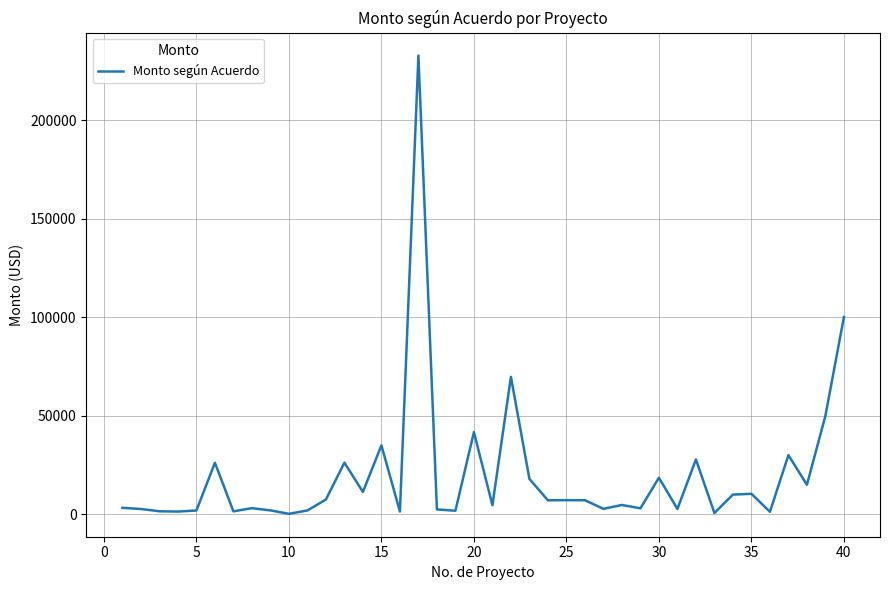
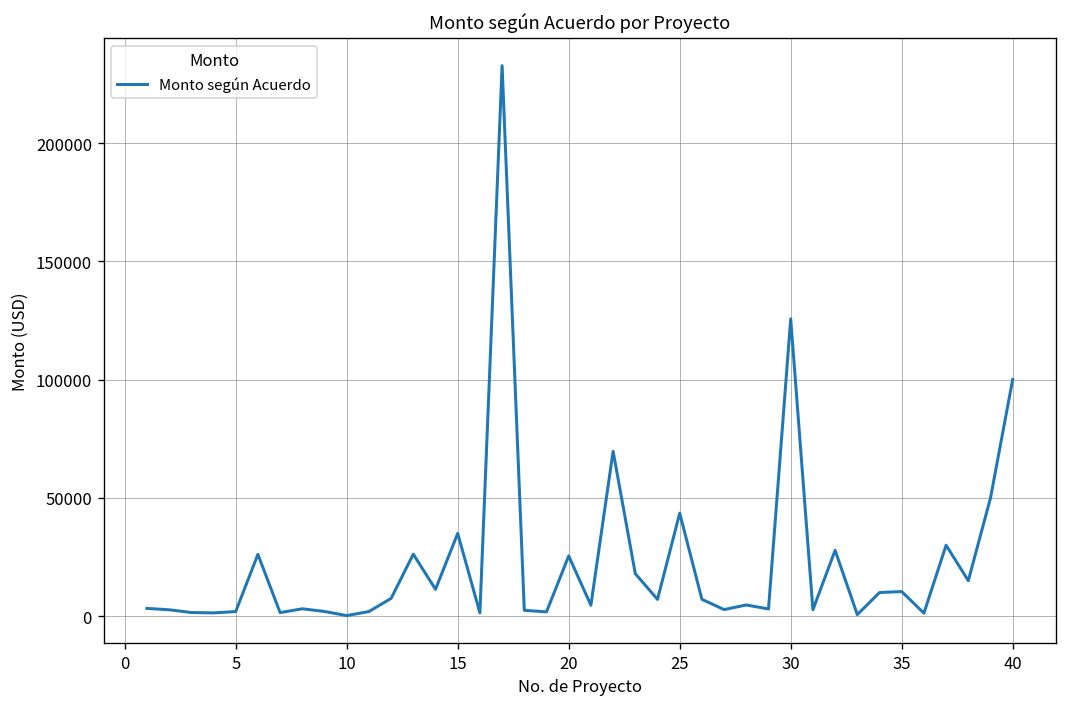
  {
    "5": 2000,
    "10": 0,
    "15": 35000,
-   "20": 42000,
-   "25": 7000,
-   "30": 19000,
+   "20": 25000,
+   "25": 44000,
+   "30": 126000,
    "35": 10000,
    "40": 100000
  }
